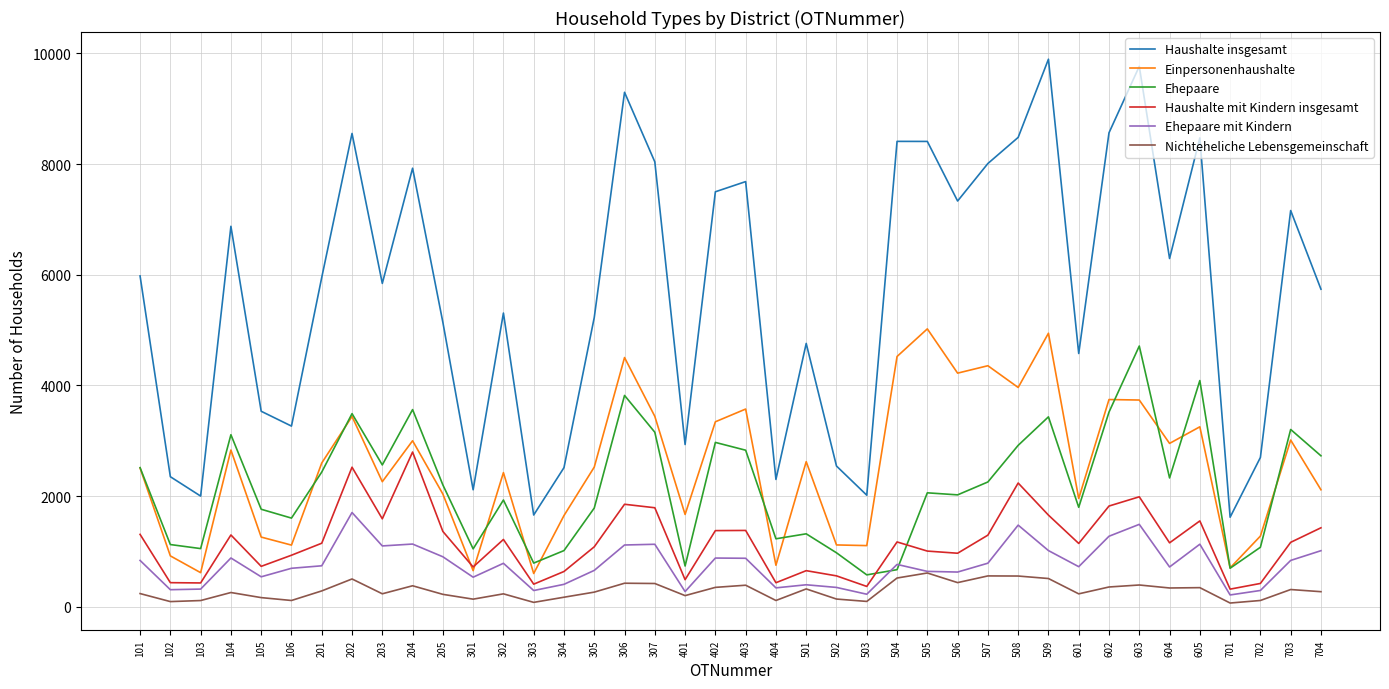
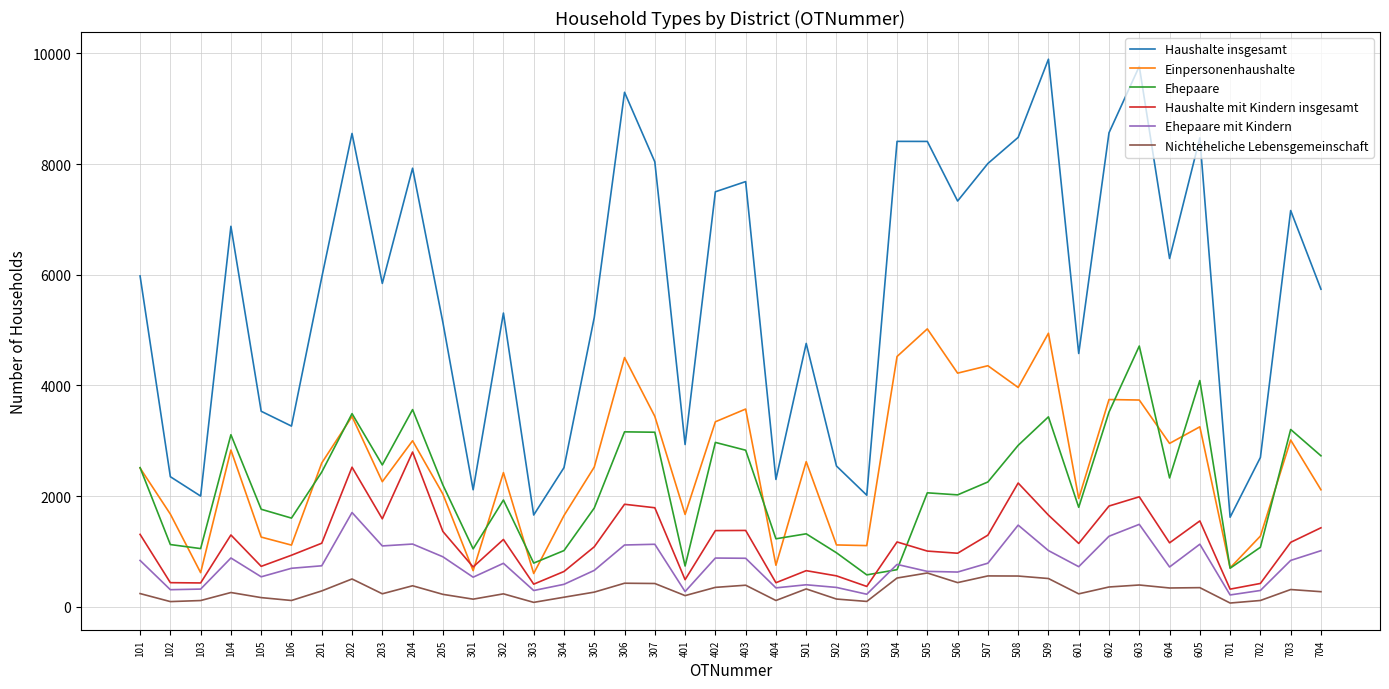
  {
    "Einpersonenhaushalte": {
-     "102": 900,
+     "102": 1700,
      "103": 600,
      "104": 2800,
      "105": 1300,
      "106": 1100,
      "201": 2600,
      "202": 3400,
      "203": 2300,
      "204": 3000,
      "205": 2000,
      "301": 700,
      "302": 2400,
      "303": 600,
      "304": 1600,
      "305": 2500,
      "306": 4500,
      "307": 3400,
      "401": 1700,
      "402": 3300,
      "403": 3600,
      "404": 800,
      "501": 2600,
      "502": 1100,
      "503": 1100,
      "504": 4500,
      "505": 5000,
      "506": 4200,
      "507": 4400,
      "508": 4000,
      "509": 4900,
      "601": 2000,
      "602": 3700,
      "603": 3700,
      "604": 3000,
      "605": 3300,
      "702": 1300,
      "703": 3000,
      "704": 2100
    },
    "Ehepaare": {
      "102": 1100,
      "103": 1100,
      "104": 3100,
      "105": 1800,
      "106": 1600,
      "201": 2400,
      "202": 3500,
      "203": 2600,
      "204": 3600,
      "205": 2200,
      "301": 1000,
      "302": 1900,
      "303": 800,
      "304": 1000,
      "305": 1800,
-     "306": 3800,
+     "306": 3200,
      "307": 3200,
      "401": 700,
      "402": 3000,
      "403": 2800,
      "404": 1200,
      "501": 1300,
      "502": 1000,
      "503": 600,
      "504": 700,
      "505": 2100,
      "506": 2000,
      "507": 2300,
      "508": 2900,
      "509": 3400,
      "601": 1800,
      "602": 3500,
      "603": 4700,
      "604": 2300,
      "605": 4100,
      "702": 1100,
      "703": 3200,
      "704": 2700
    }
  }
